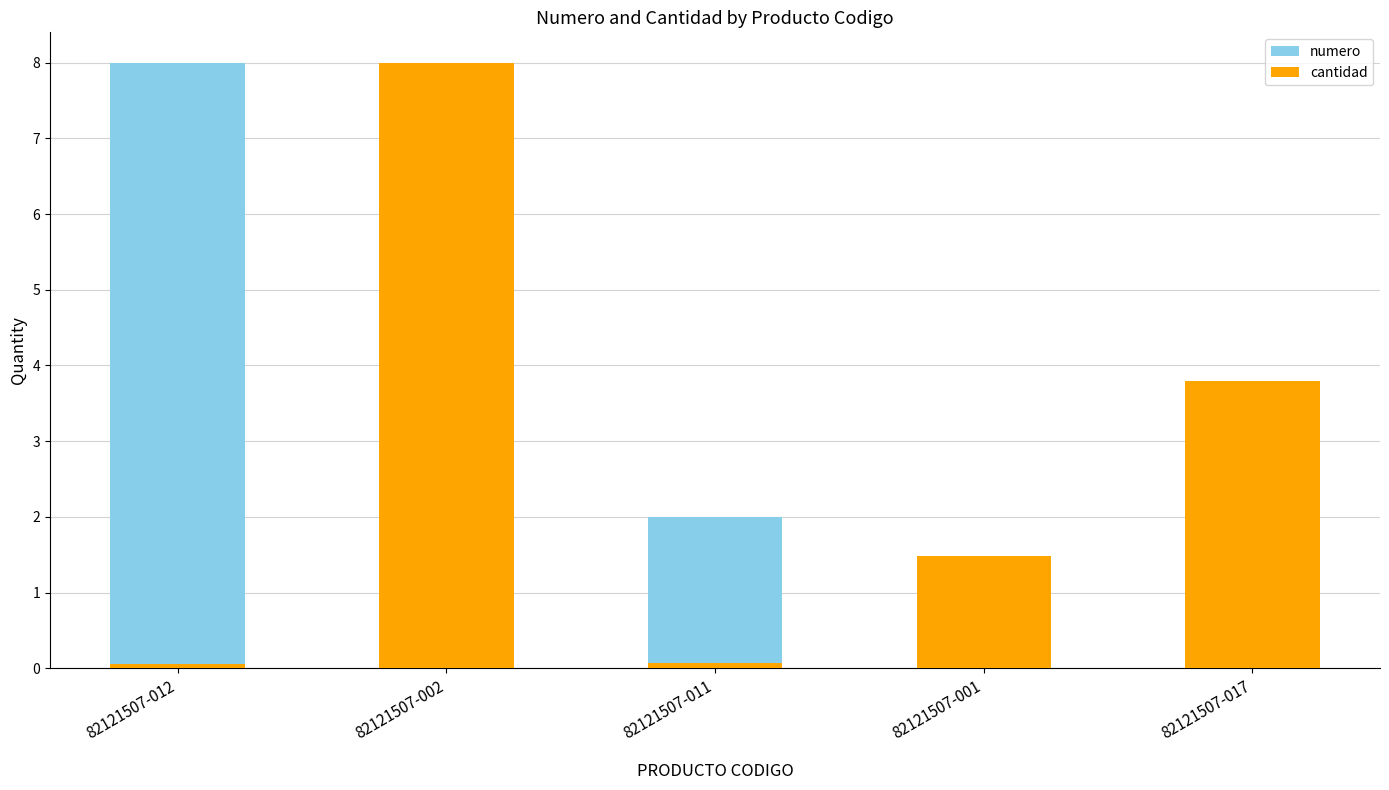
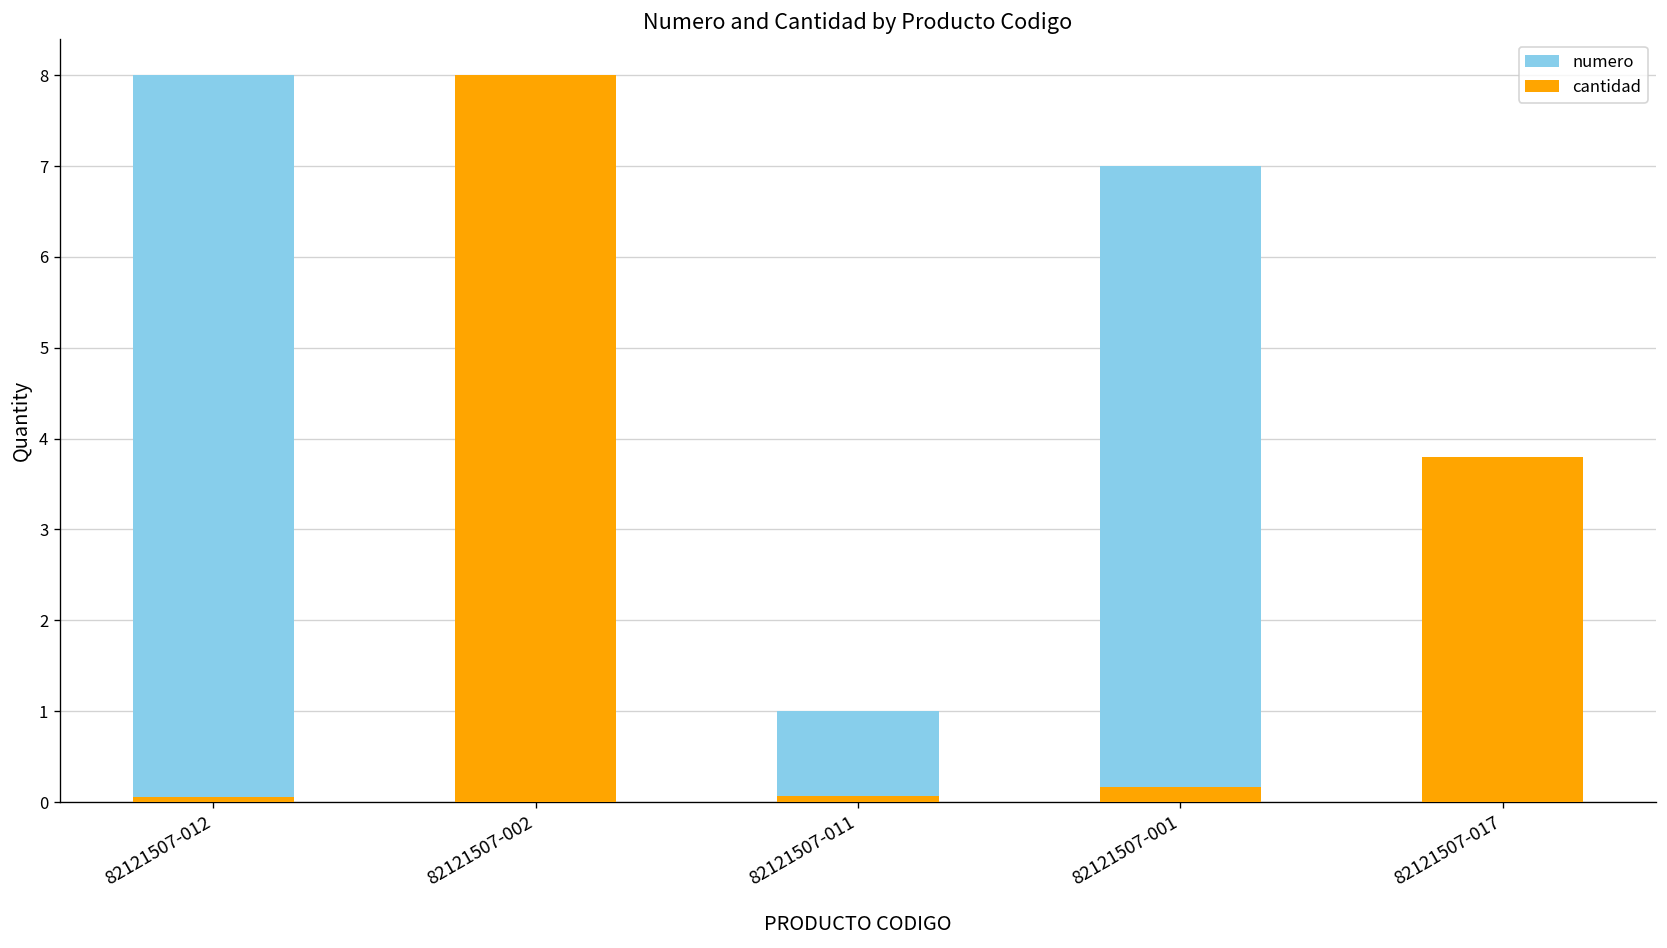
  {
    "numero": {
      "82121507-012": 8,
-     "82121507-011": 2,
-     "82121507-001": 1
+     "82121507-011": 1,
+     "82121507-001": 7
    },
    "cantidad": {
      "82121507-002": 8.0,
-     "82121507-001": 1.5,
+     "82121507-001": 0.2,
      "82121507-017": 3.8
    }
  }
